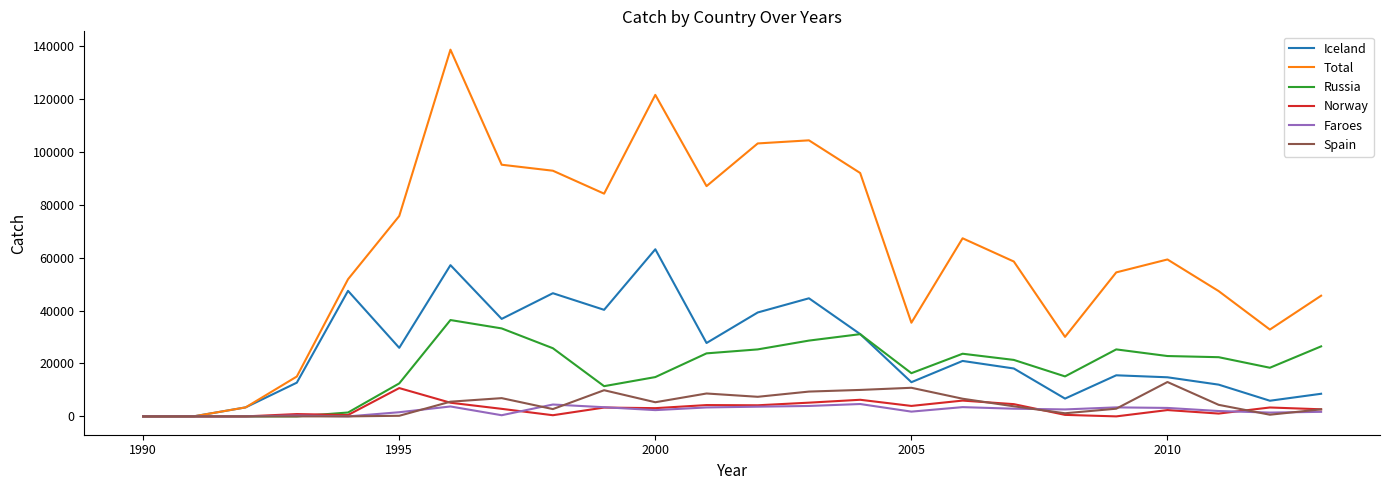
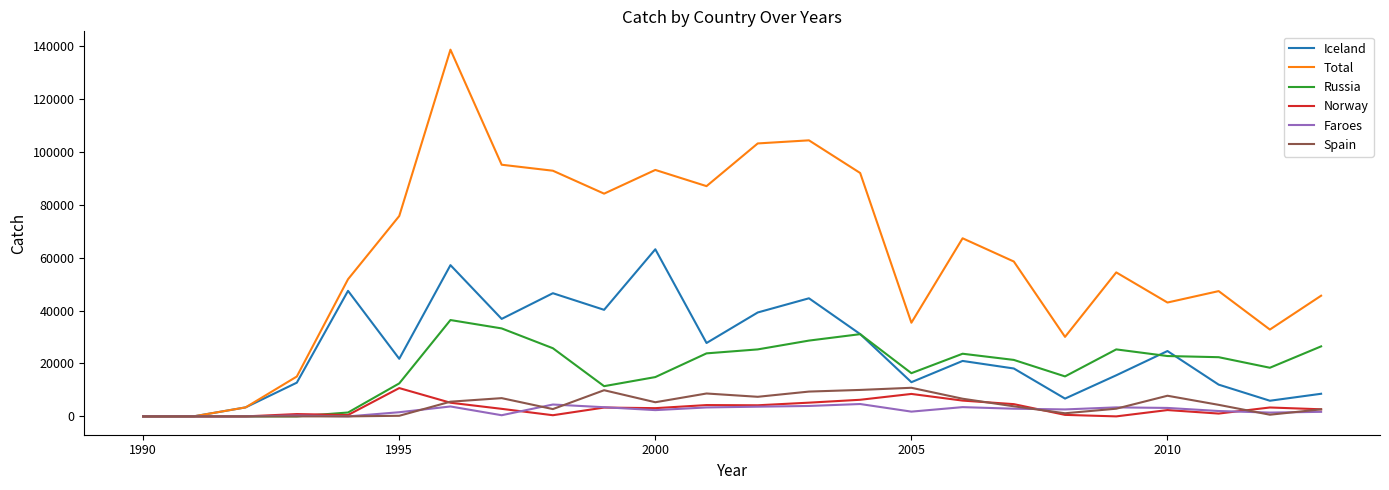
  {
    "Iceland": {
-     "1995": 26000,
+     "1995": 22000,
      "2000": 63000,
      "2005": 13000,
-     "2010": 15000
+     "2010": 25000
    },
    "Total": {
      "1995": 76000,
-     "2000": 121000,
+     "2000": 93000,
      "2005": 35000,
-     "2010": 59000
+     "2010": 43000
    },
    "Russia": {
      "1995": 12000,
      "2000": 15000,
      "2005": 16000,
      "2010": 23000
    },
    "Norway": {
      "1995": 11000,
-     "2005": 4000
+     "2005": 8000
    },
    "Faroes": {
      "1995": 2000,
      "2005": 2000
    },
    "Spain": {
      "1995": 0,
      "2000": 5000,
      "2005": 11000,
-     "2010": 13000
+     "2010": 8000
    }
  }
